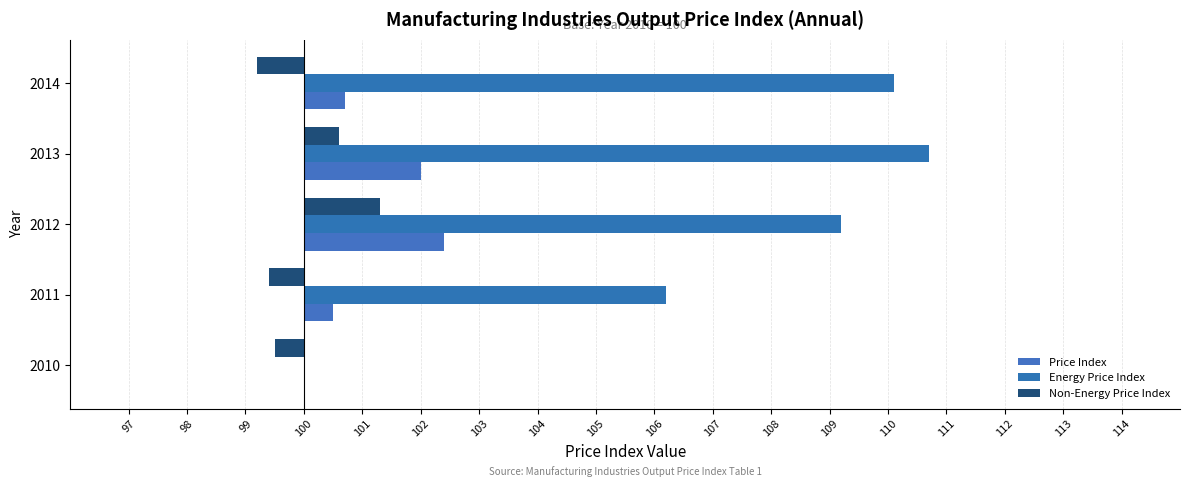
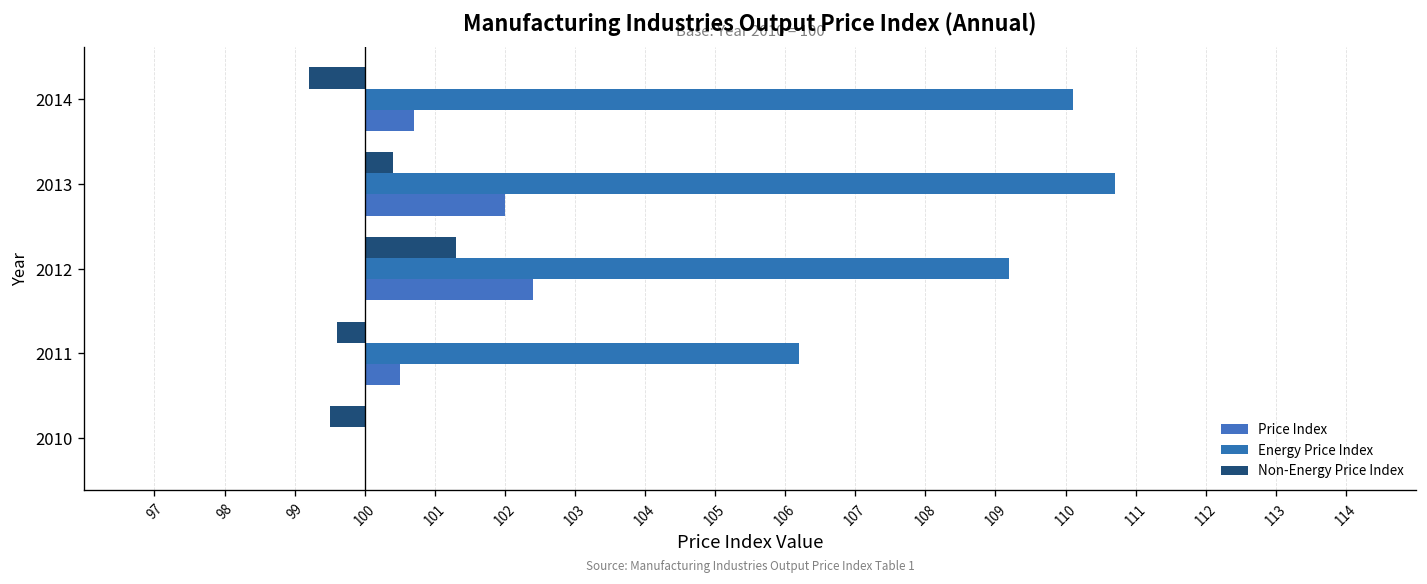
  {
    "Non-Energy Price Index": {
      "2014": 99.2,
-     "2013": 100.6,
+     "2013": 100.4,
      "2012": 101.3,
-     "2011": 99.4,
+     "2011": 99.6,
      "2010": 99.5
    }
  }
